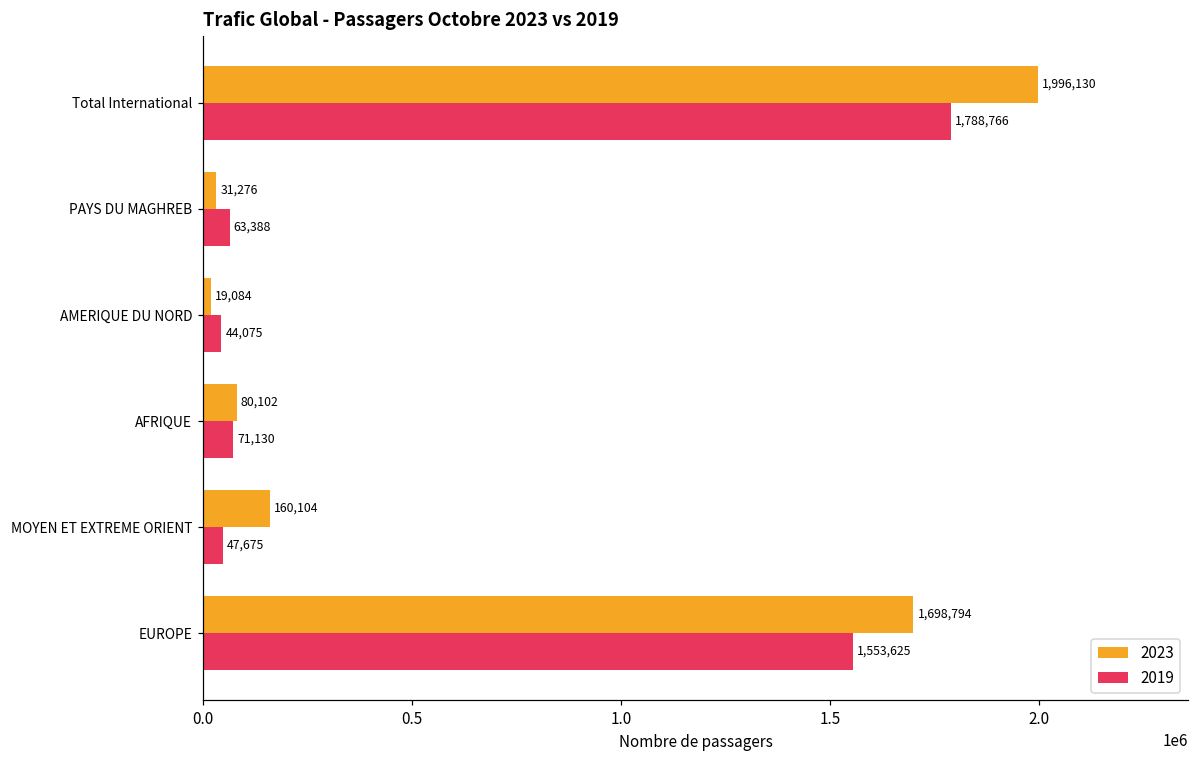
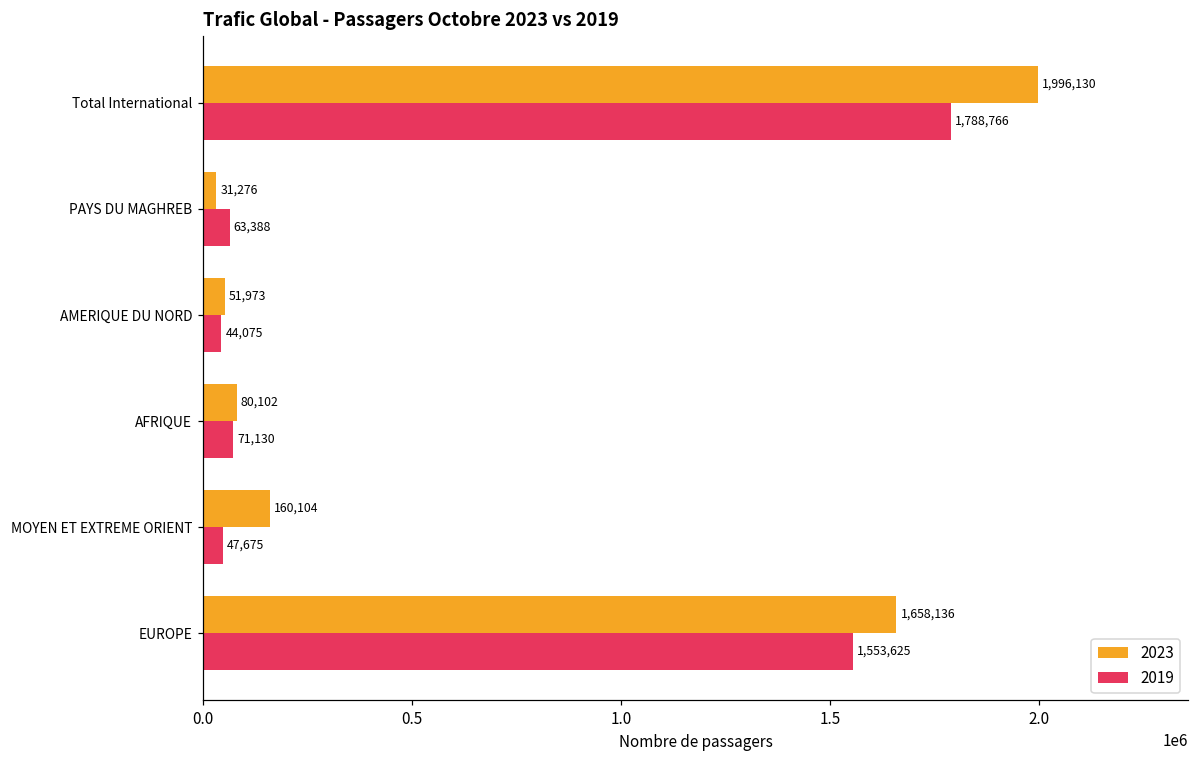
  {
    "2023": {
      "Total International": "1,996,130",
      "PAYS DU MAGHREB": "31,276",
-     "AMERIQUE DU NORD": "19,084",
+     "AMERIQUE DU NORD": "51,973",
      "AFRIQUE": "80,102",
      "MOYEN ET EXTREME ORIENT": "160,104",
-     "EUROPE": "1,698,794"
+     "EUROPE": "1,658,136"
    },
    "2019": {
      "Total International": "1,788,766",
      "PAYS DU MAGHREB": "63,388",
      "AMERIQUE DU NORD": "44,075",
      "AFRIQUE": "71,130",
      "MOYEN ET EXTREME ORIENT": "47,675",
      "EUROPE": "1,553,625"
    }
  }
